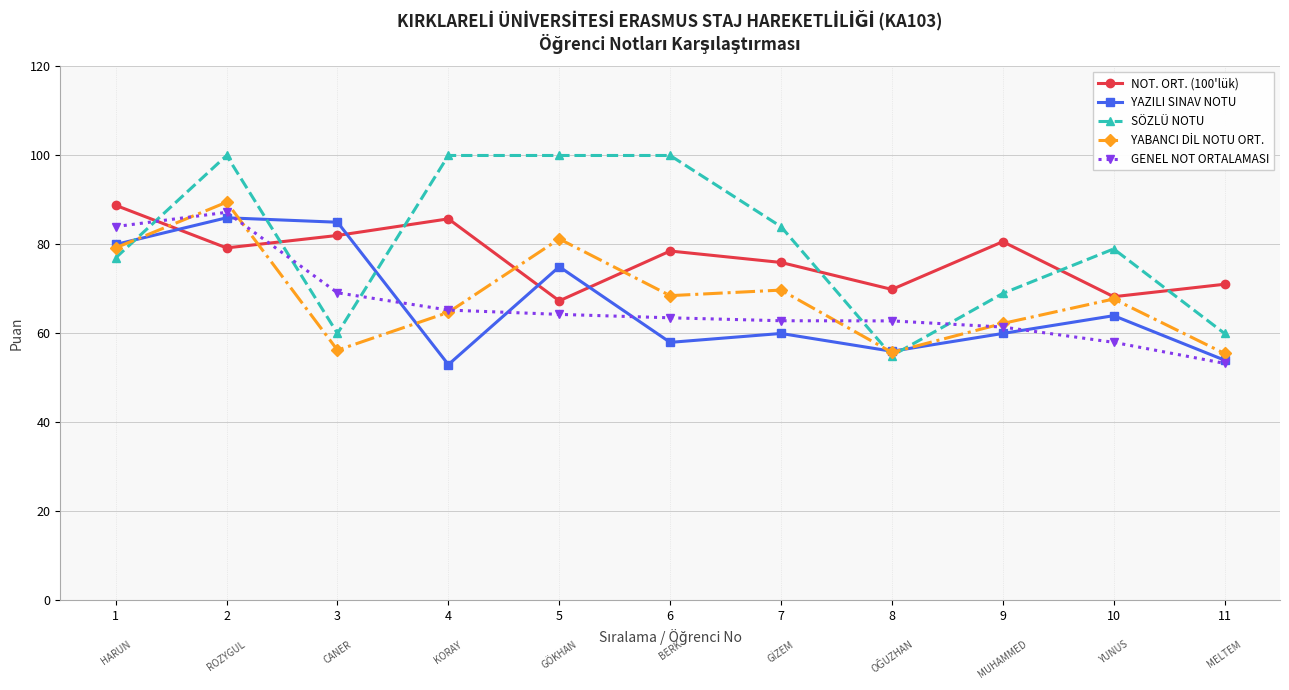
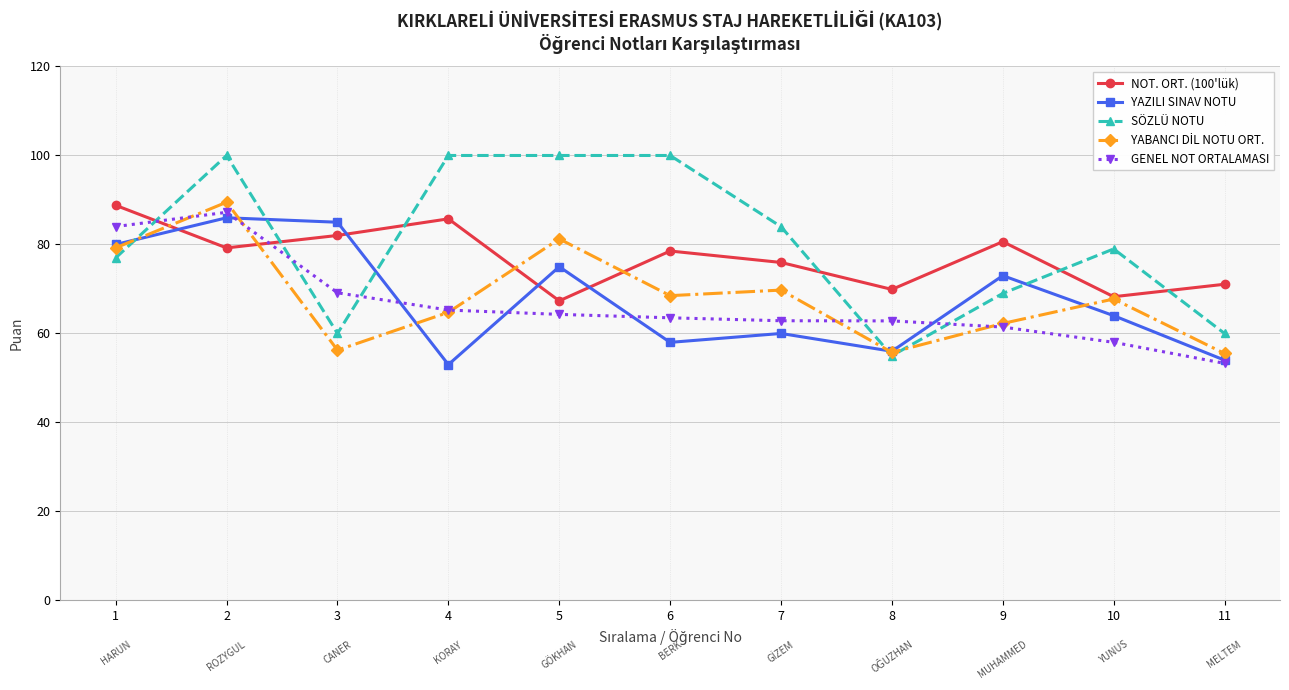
  {
    "NOT. ORT. (100'lük)": {
      "1": 89,
      "2": 79,
      "3": 82,
      "4": 86,
      "5": 67,
      "6": 79,
      "7": 76,
      "8": 70,
      "9": 81,
      "11": 71
    },
    "YAZILI SINAV NOTU": {
      "1": 80,
      "2": 86,
      "3": 85,
      "4": 53,
      "5": 75,
      "6": 58,
      "7": 60,
-     "9": 60,
+     "9": 73,
      "10": 64,
      "11": 54
    },
    "SÖZLÜ NOTU": {
      "1": 77,
      "2": 100,
      "3": 60,
      "4": 100,
      "5": 100,
      "6": 100,
      "7": 84,
      "8": 55,
      "9": 69,
      "10": 79,
      "11": 60
    },
    "YABANCI DİL NOTU ORT.": {
      "1": 79,
      "2": 90,
      "3": 56,
      "5": 81,
      "6": 69,
      "7": 70,
      "9": 62,
      "11": 56
    },
    "GENEL NOT ORTALAMASI": {
      "1": 84,
      "2": 87,
      "3": 69,
      "5": 64,
      "6": 64,
      "7": 63,
      "8": 63,
      "9": 61,
      "10": 58,
      "11": 53
    }
  }
